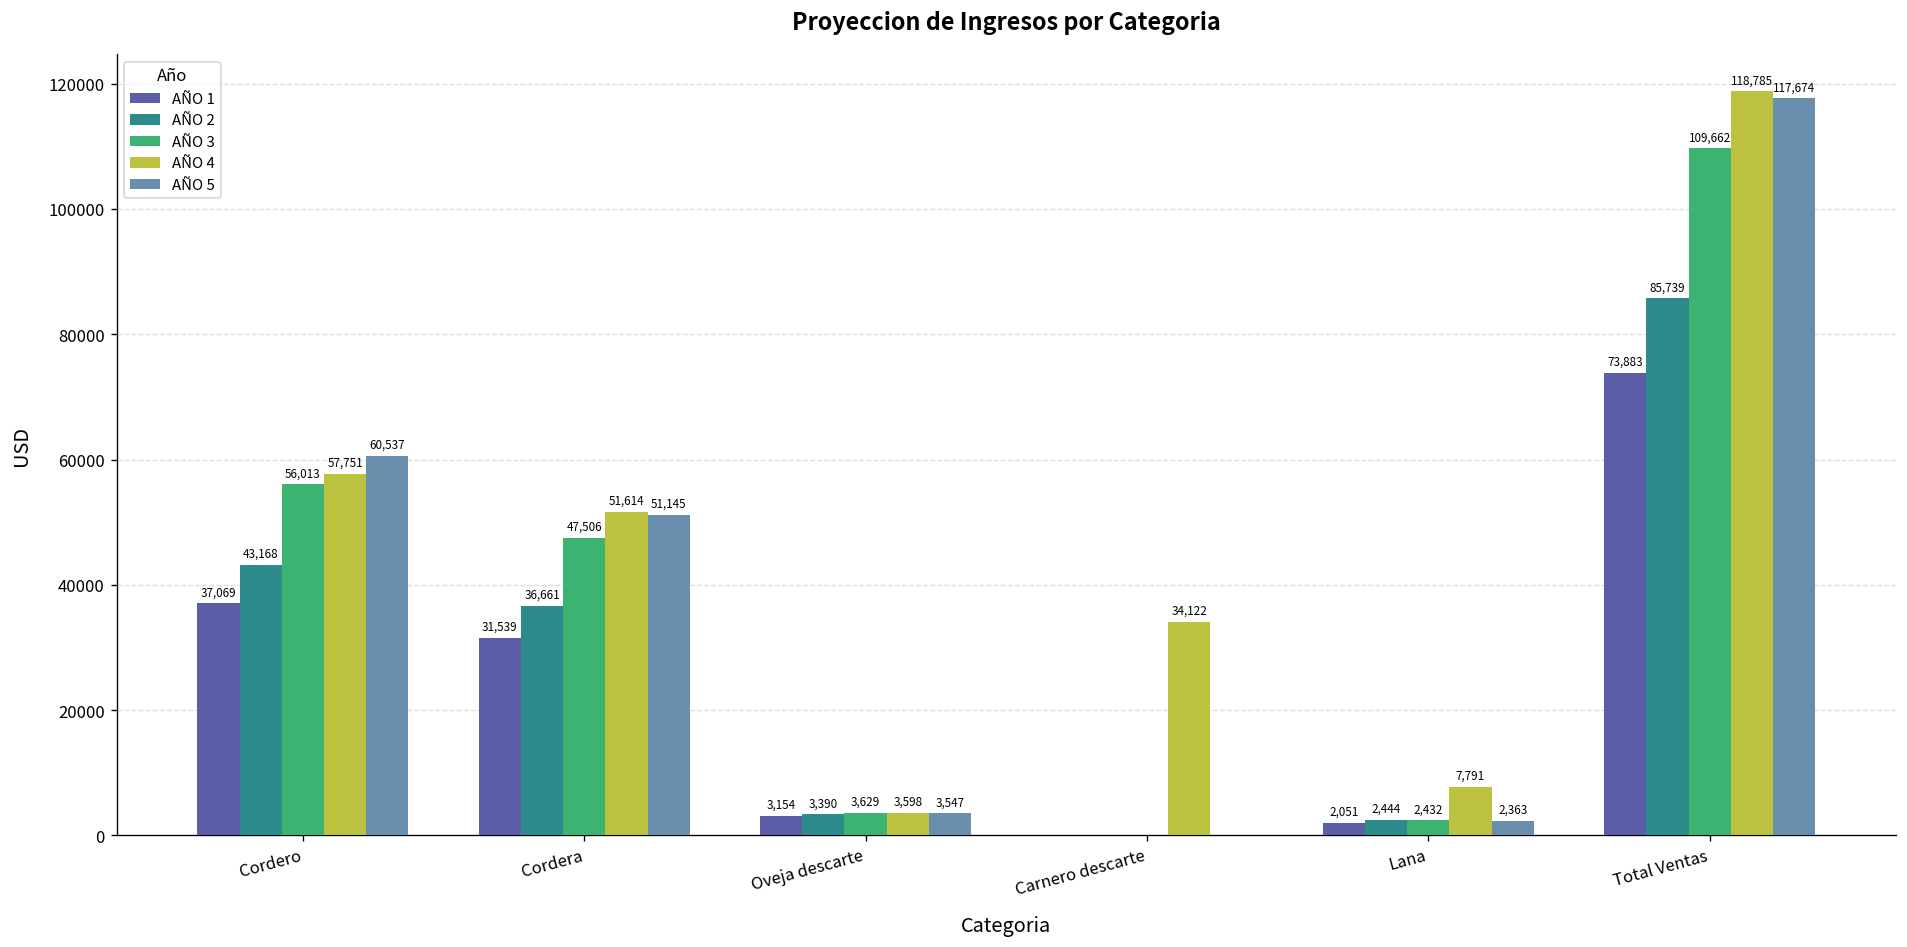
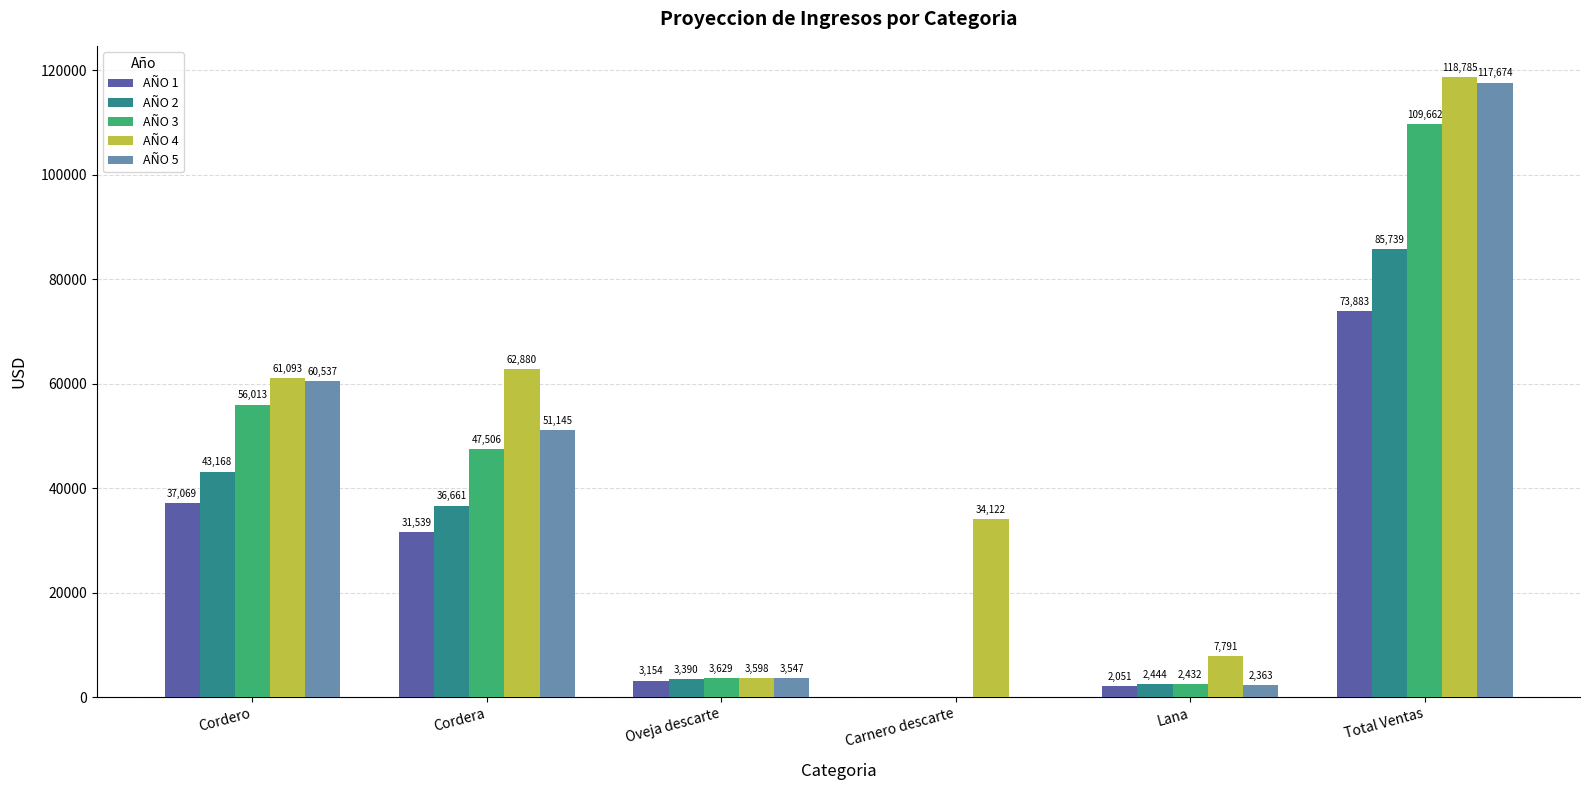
  {
    "AÑO 4": {
-     "Cordero": "57,751",
-     "Cordera": "51,614",
+     "Cordero": "61,093",
+     "Cordera": "62,880",
      "Oveja descarte": "3,598",
      "Carnero descarte": "34,122",
      "Lana": "7,791",
      "Total Ventas": "118,785"
    }
  }
